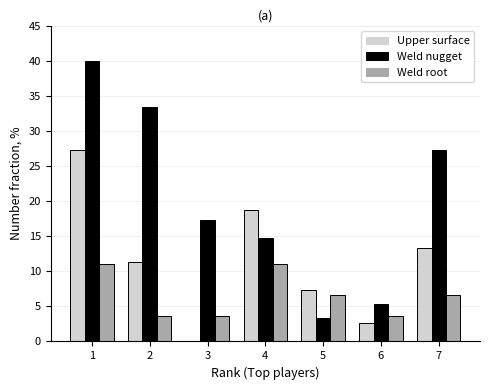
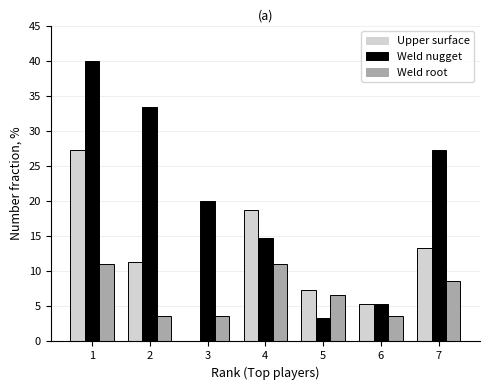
  {
    "Upper surface": {
      "1": 27,
      "2": 11,
      "3": 0,
      "4": 19,
      "5": 7,
-     "6": 3,
+     "6": 5,
      "7": 13
    },
    "Weld nugget": {
      "1": 40,
      "2": 33,
-     "3": 17,
+     "3": 20,
      "4": 15,
      "5": 3,
      "6": 5,
      "7": 27
    },
    "Weld root": {
      "1": 11,
      "2": 4,
      "3": 4,
      "4": 11,
      "5": 7,
      "6": 4,
-     "7": 7
+     "7": 9
    }
  }
